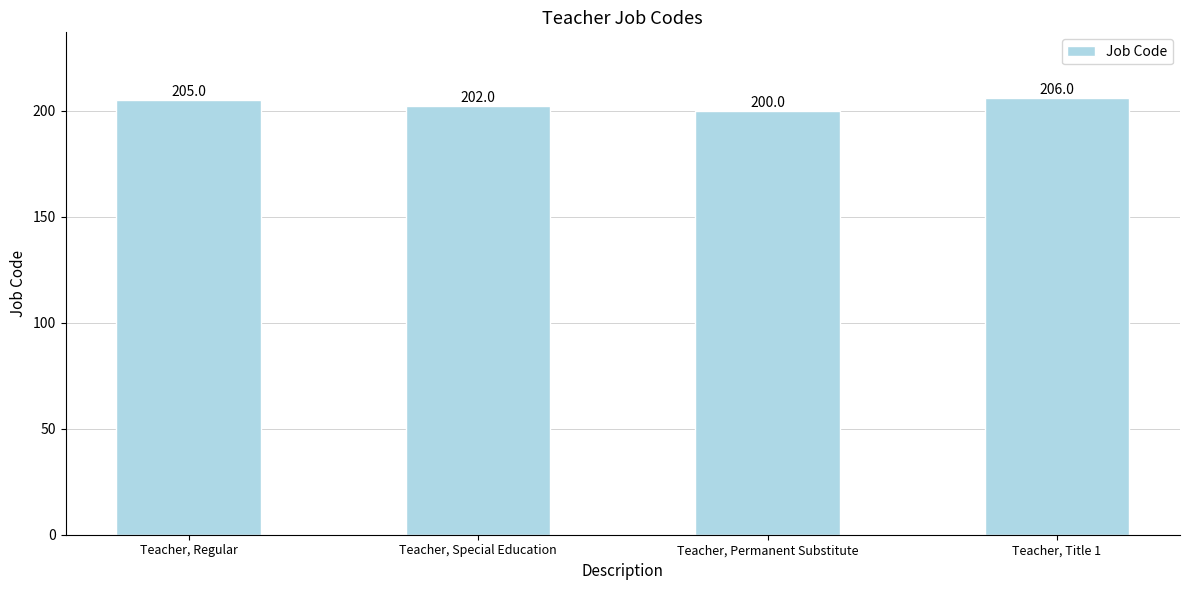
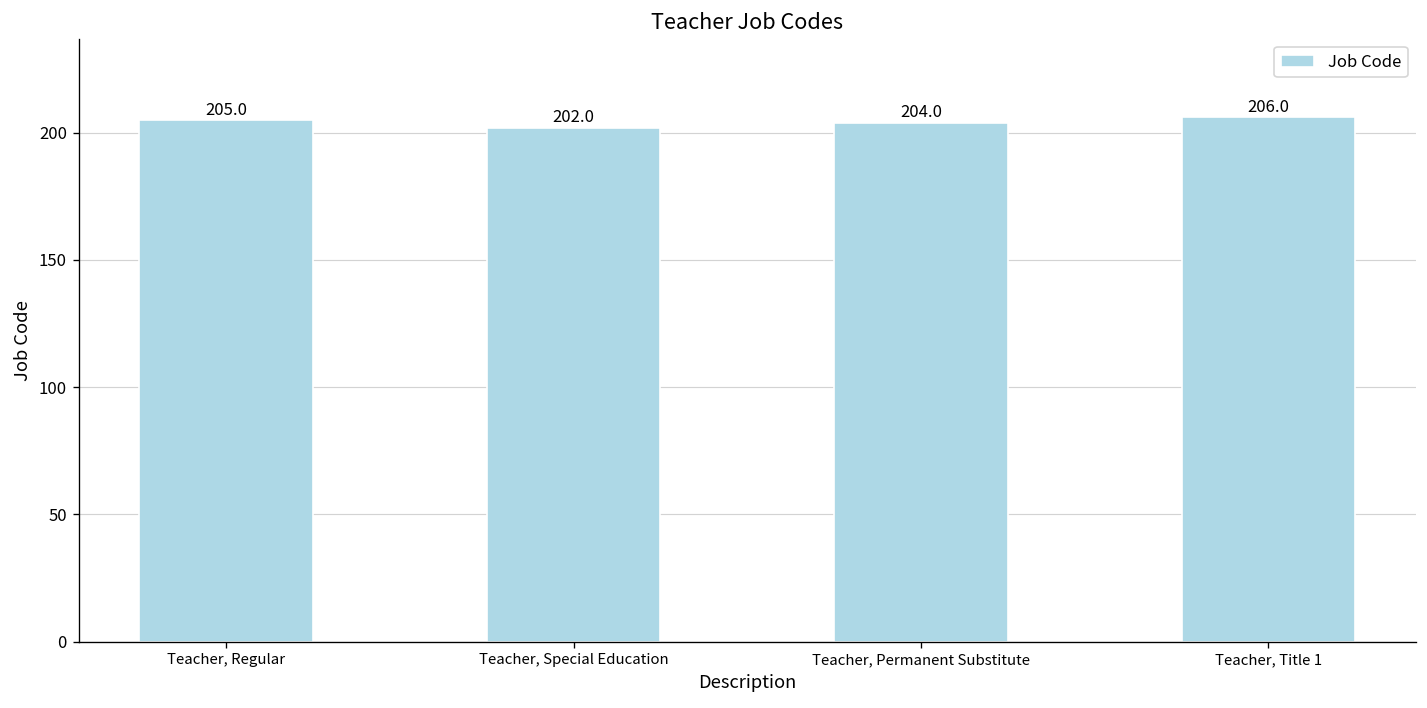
  {
    "Teacher, Regular": 205.0,
    "Teacher, Special Education": 202.0,
-   "Teacher, Permanent Substitute": 200.0,
+   "Teacher, Permanent Substitute": 204.0,
    "Teacher, Title 1": 206.0
  }
